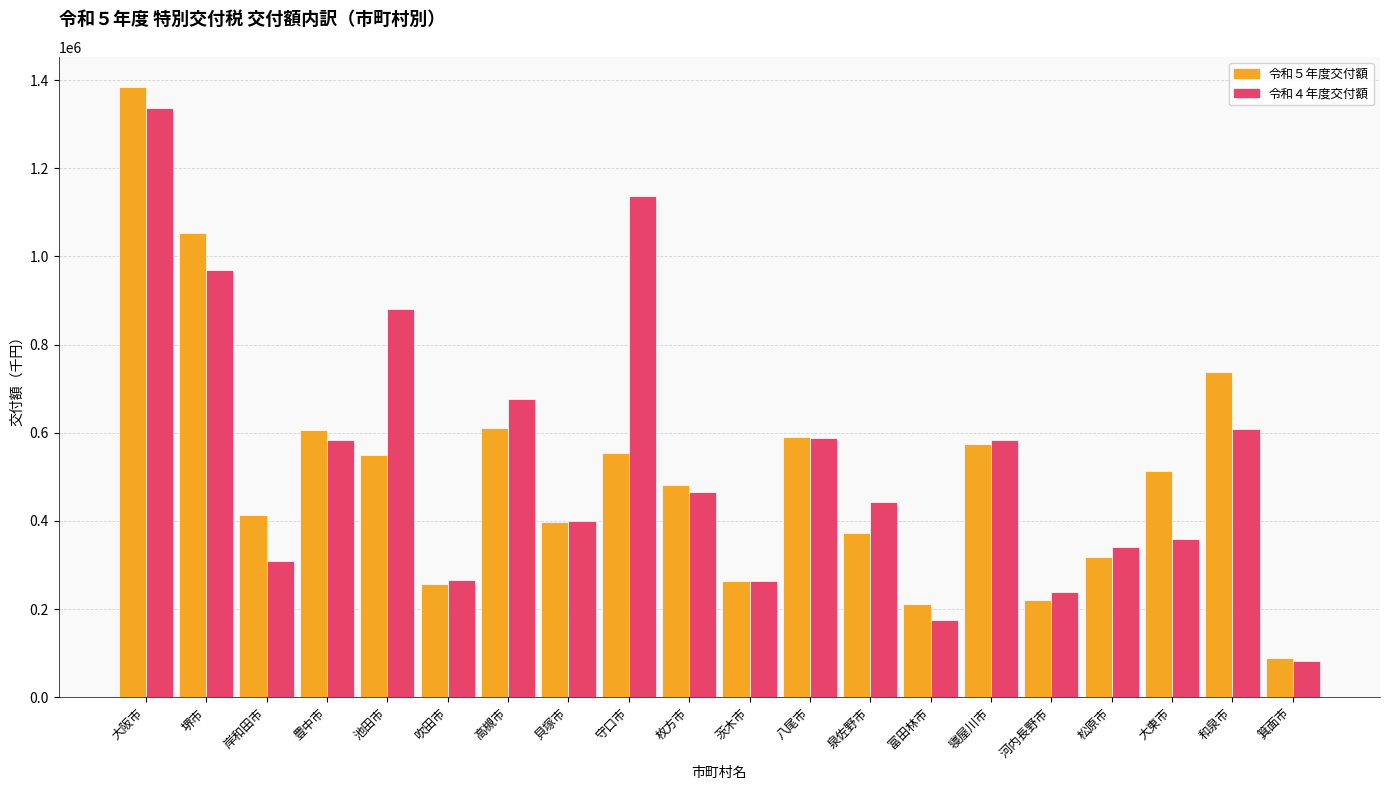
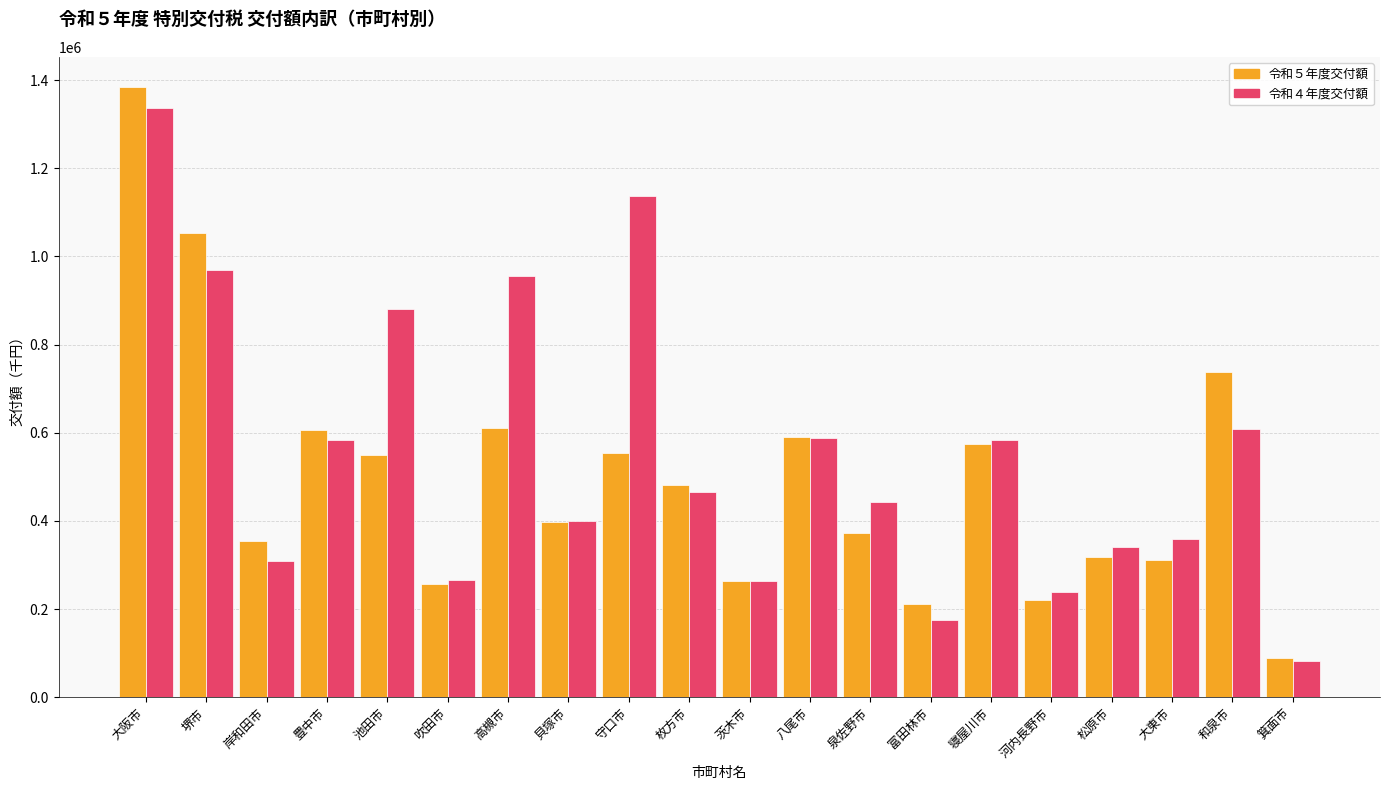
  {
    "令和５年度交付額": {
      "大阪市": 1380000,
      "堺市": 1050000,
-     "岸和田市": 410000,
+     "岸和田市": 350000,
      "豊中市": 610000,
      "池田市": 550000,
      "吹田市": 260000,
      "高槻市": 610000,
      "貝塚市": 400000,
      "守口市": 550000,
      "枚方市": 480000,
      "茨木市": 260000,
      "八尾市": 590000,
      "泉佐野市": 370000,
      "富田林市": 210000,
      "寝屋川市": 570000,
      "河内長野市": 220000,
      "松原市": 320000,
-     "大東市": 510000,
+     "大東市": 310000,
      "和泉市": 740000,
      "箕面市": 90000
    },
    "令和４年度交付額": {
      "大阪市": 1340000,
      "堺市": 970000,
      "岸和田市": 310000,
      "豊中市": 580000,
      "池田市": 880000,
      "吹田市": 270000,
-     "高槻市": 680000,
+     "高槻市": 960000,
      "貝塚市": 400000,
      "守口市": 1140000,
      "枚方市": 460000,
      "茨木市": 260000,
      "八尾市": 590000,
      "泉佐野市": 440000,
      "富田林市": 180000,
      "寝屋川市": 580000,
      "河内長野市": 240000,
      "松原市": 340000,
      "大東市": 360000,
      "和泉市": 610000,
      "箕面市": 80000
    }
  }
